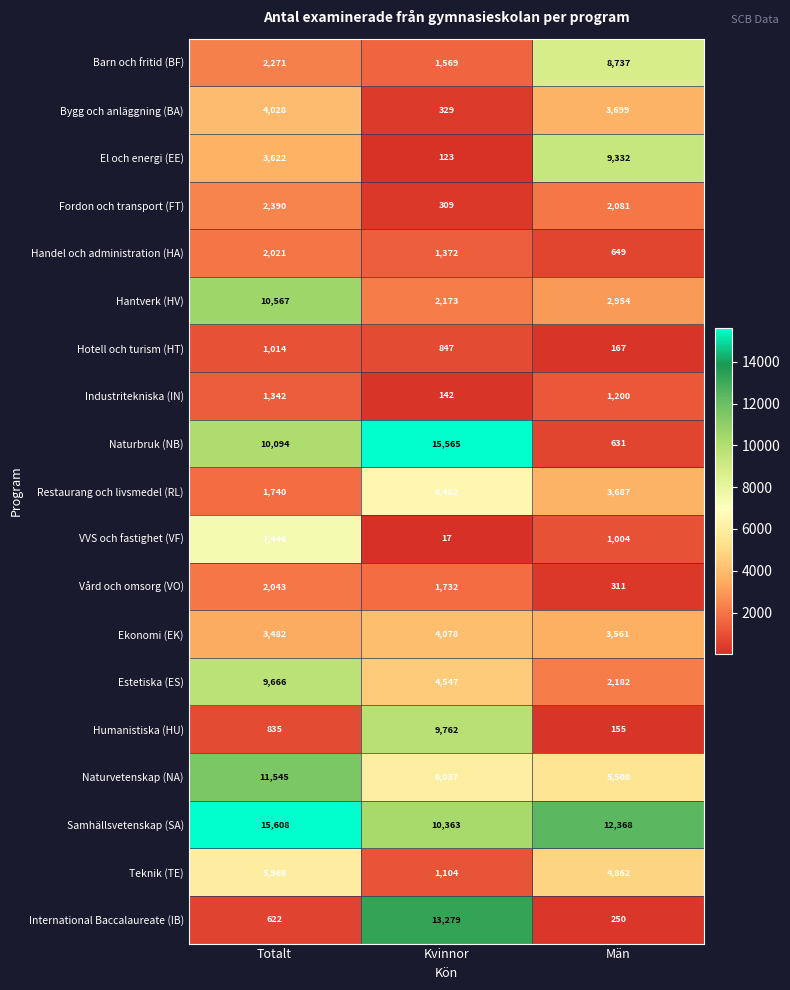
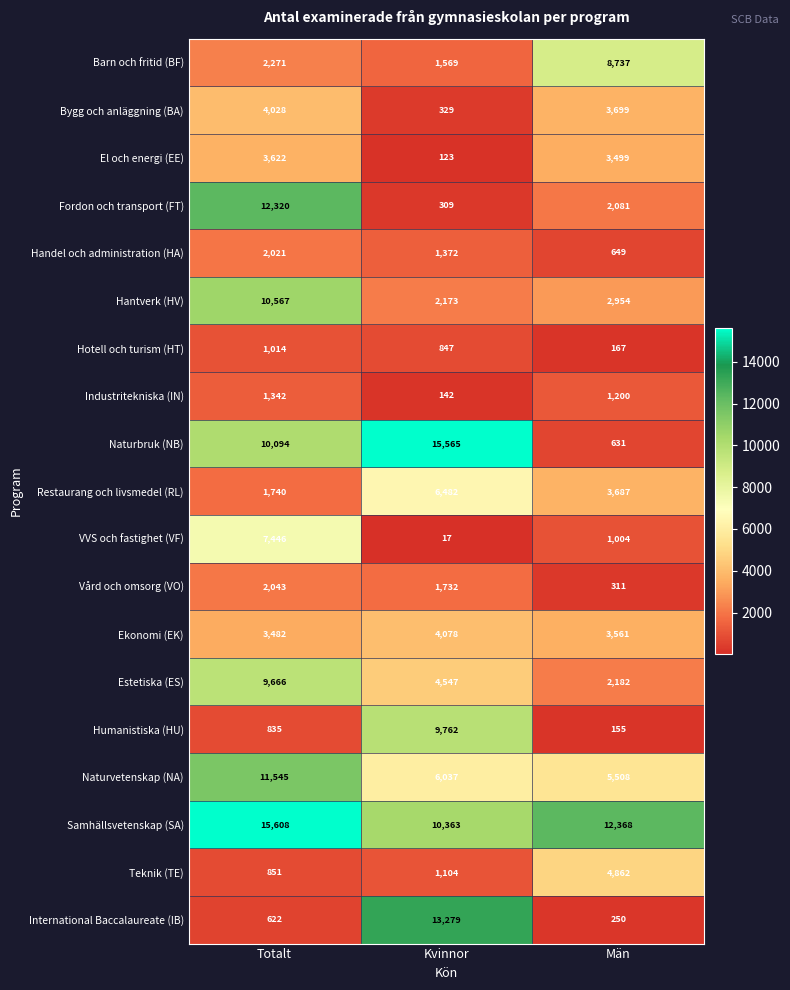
  {
    "Barn och fritid (BF)": {
      "Totalt": "2,271",
      "Kvinnor": "1,569",
      "Män": "8,737"
    },
    "Bygg och anläggning (BA)": {
      "Totalt": "4,028",
      "Kvinnor": "329",
      "Män": "3,699"
    },
    "El och energi (EE)": {
      "Totalt": "3,622",
      "Kvinnor": "123",
-     "Män": "9,332"
+     "Män": "3,499"
    },
    "Fordon och transport (FT)": {
-     "Totalt": "2,390",
+     "Totalt": "12,320",
      "Kvinnor": "309",
      "Män": "2,081"
    },
    "Handel och administration (HA)": {
      "Totalt": "2,021",
      "Kvinnor": "1,372",
      "Män": "649"
    },
    "Hantverk (HV)": {
      "Totalt": "10,567",
      "Kvinnor": "2,173",
      "Män": "2,954"
    },
    "Hotell och turism (HT)": {
      "Totalt": "1,014",
      "Kvinnor": "847",
      "Män": "167"
    },
    "Industritekniska (IN)": {
      "Totalt": "1,342",
      "Kvinnor": "142",
      "Män": "1,200"
    },
    "Naturbruk (NB)": {
      "Totalt": "10,094",
      "Kvinnor": "15,565",
      "Män": "631"
    },
    "Restaurang och livsmedel (RL)": {
      "Totalt": "1,740",
      "Kvinnor": "6,482",
      "Män": "3,687"
    },
    "VVS och fastighet (VF)": {
      "Totalt": "7,446",
      "Kvinnor": "17",
      "Män": "1,004"
    },
    "Vård och omsorg (VO)": {
      "Totalt": "2,043",
      "Kvinnor": "1,732",
      "Män": "311"
    },
    "Ekonomi (EK)": {
      "Totalt": "3,482",
      "Kvinnor": "4,078",
      "Män": "3,561"
    },
    "Estetiska (ES)": {
      "Totalt": "9,666",
      "Kvinnor": "4,547",
      "Män": "2,182"
    },
    "Humanistiska (HU)": {
      "Totalt": "835",
      "Kvinnor": "9,762",
      "Män": "155"
    },
    "Naturvetenskap (NA)": {
      "Totalt": "11,545",
      "Kvinnor": "6,037",
      "Män": "5,508"
    },
    "Samhällsvetenskap (SA)": {
      "Totalt": "15,608",
      "Kvinnor": "10,363",
      "Män": "12,368"
    },
    "Teknik (TE)": {
-     "Totalt": "5,966",
+     "Totalt": "851",
      "Kvinnor": "1,104",
      "Män": "4,862"
    },
    "International Baccalaureate (IB)": {
      "Totalt": "622",
      "Kvinnor": "13,279",
      "Män": "250"
    }
  }
